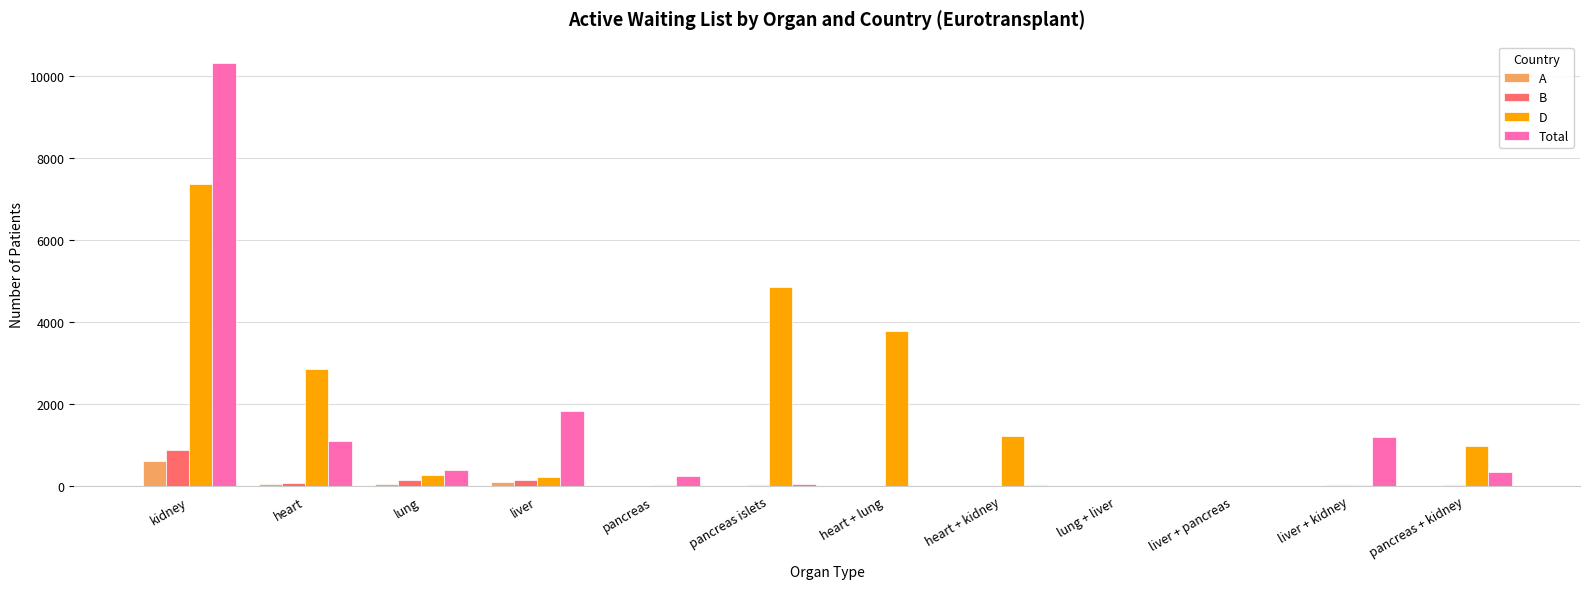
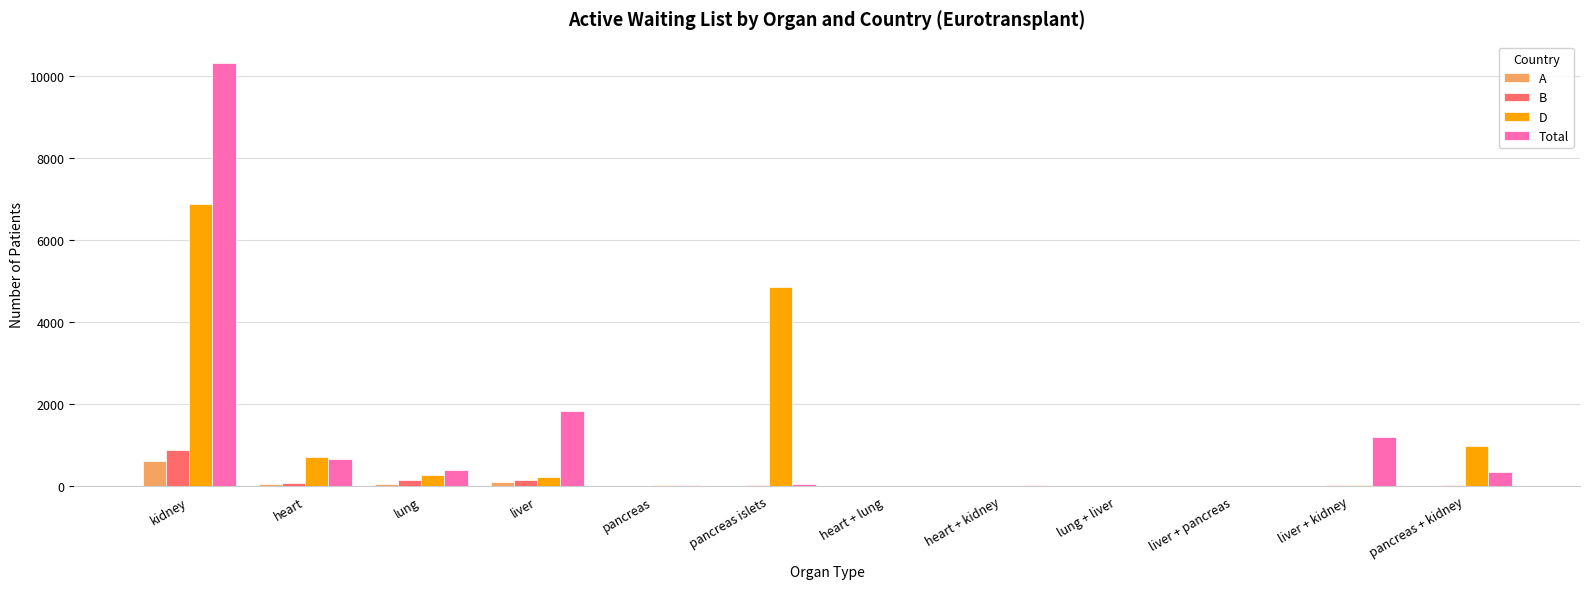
  {
    "D": {
-     "kidney": 7400,
-     "heart": 2900,
+     "kidney": 6900,
+     "heart": 700,
      "lung": 300,
      "liver": 200,
      "pancreas islets": 4900,
-     "heart + lung": 3800,
-     "heart + kidney": 1200,
+     "heart + lung": 0,
+     "heart + kidney": 0,
      "pancreas + kidney": 1000
    },
    "Total": {
      "kidney": 10300,
-     "heart": 1100,
+     "heart": 700,
      "lung": 400,
      "liver": 1800,
-     "pancreas": 200,
+     "pancreas": 0,
      "liver + kidney": 1200,
      "pancreas + kidney": 300
    }
  }
